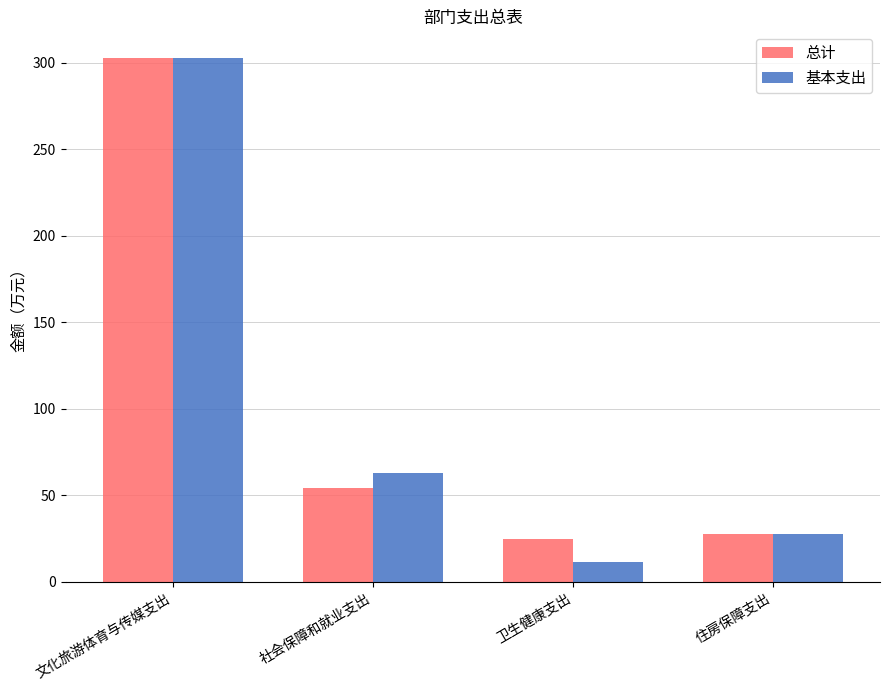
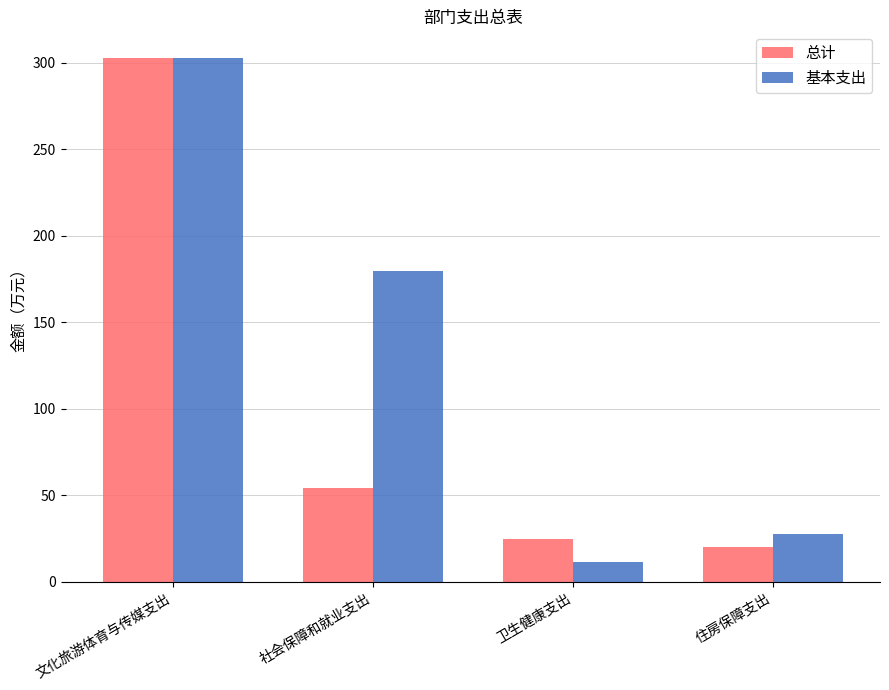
  {
    "总计": {
      "文化旅游体育与传媒支出": 303,
      "社会保障和就业支出": 54,
      "卫生健康支出": 25,
-     "住房保障支出": 28
+     "住房保障支出": 20
    },
    "基本支出": {
      "文化旅游体育与传媒支出": 303,
-     "社会保障和就业支出": 63,
+     "社会保障和就业支出": 180,
      "卫生健康支出": 12,
      "住房保障支出": 28
    }
  }
